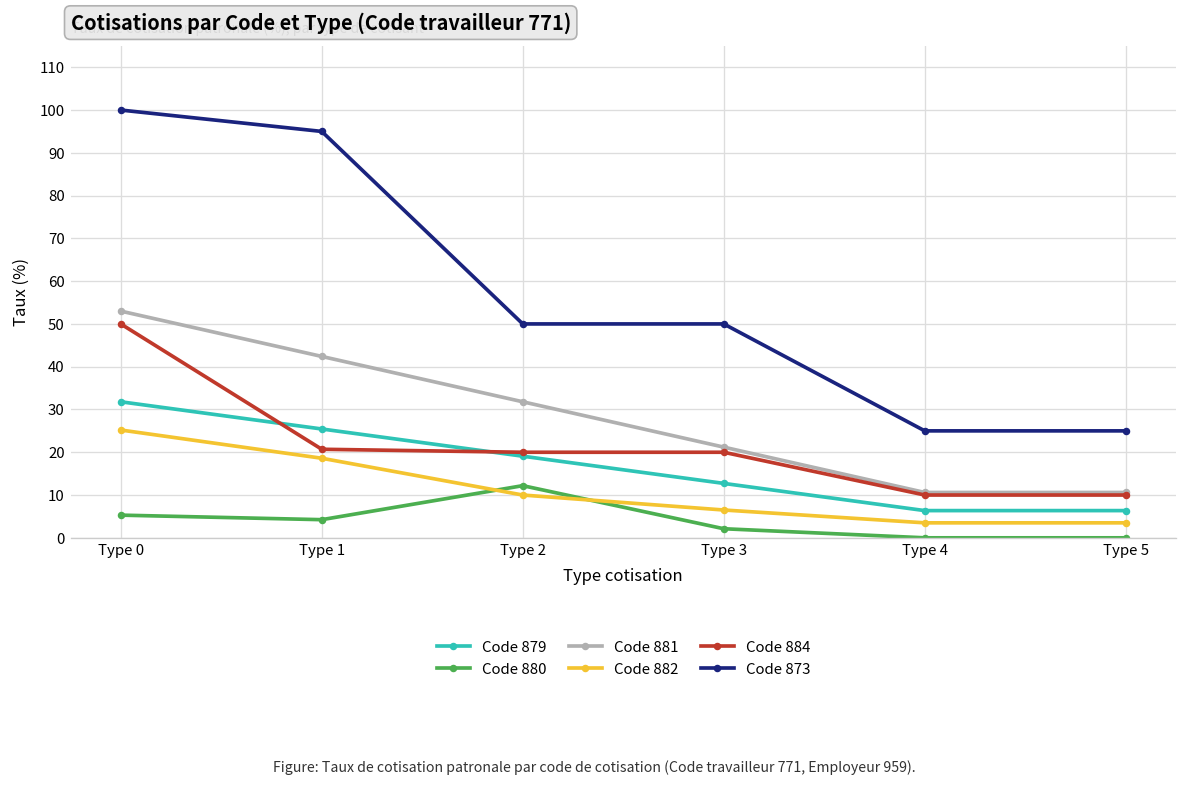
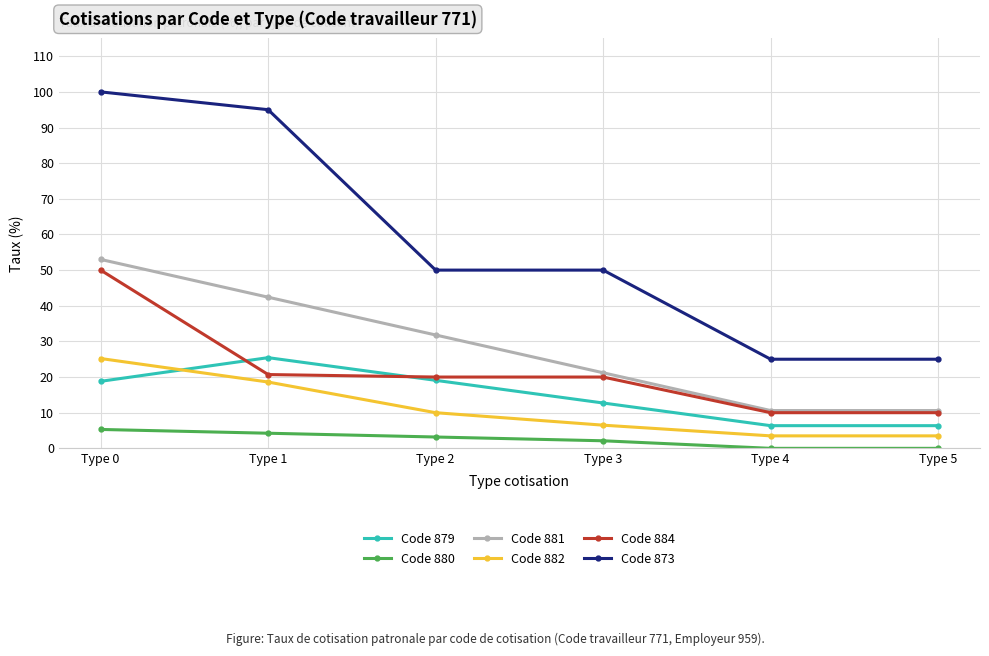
  {
    "Code 879": {
-     "Type 0": 32,
+     "Type 0": 19,
      "Type 1": 25,
      "Type 2": 19,
      "Type 3": 13,
      "Type 4": 6,
      "Type 5": 6
    },
    "Code 880": {
      "Type 0": 5,
      "Type 1": 4,
-     "Type 2": 12,
+     "Type 2": 3,
      "Type 3": 2,
      "Type 4": 0,
      "Type 5": 0
    },
    "Code 881": {
      "Type 0": 53,
      "Type 1": 42,
      "Type 2": 32,
      "Type 3": 21
    },
    "Code 882": {
      "Type 0": 25,
      "Type 1": 19,
      "Type 2": 10,
      "Type 3": 7,
      "Type 4": 4,
      "Type 5": 4
    },
    "Code 884": {
      "Type 0": 50,
      "Type 1": 21,
      "Type 2": 20,
      "Type 3": 20
    },
    "Code 873": {
      "Type 0": 100,
      "Type 1": 95,
      "Type 2": 50,
      "Type 3": 50,
      "Type 4": 25,
      "Type 5": 25
    }
  }
